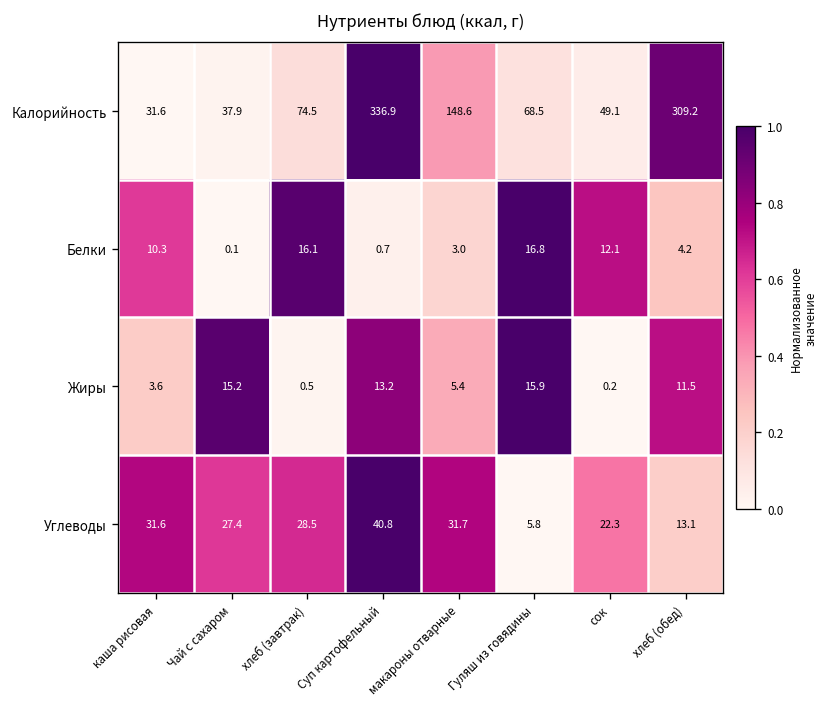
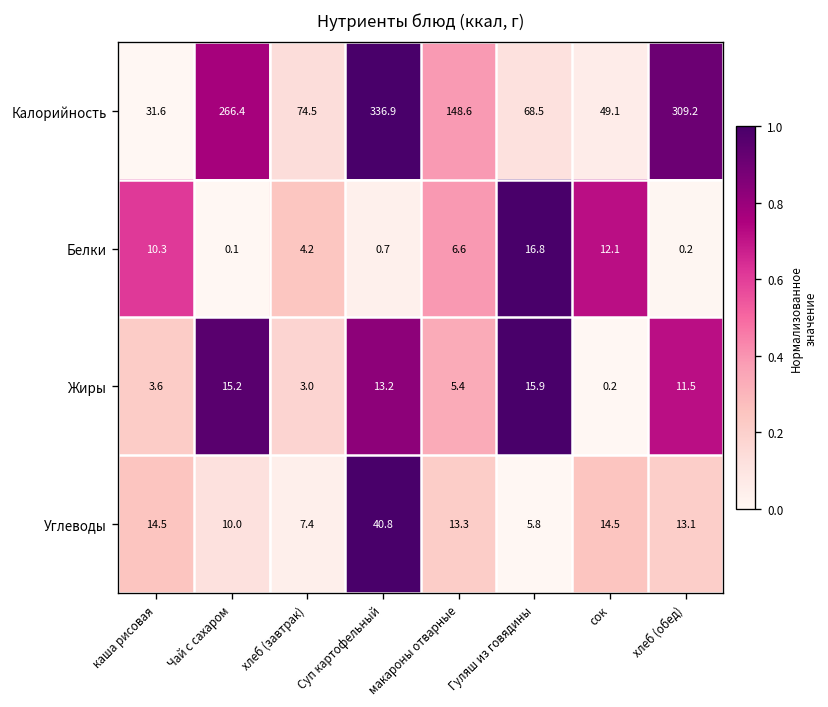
  {
    "Калорийность": {
      "каша рисовая": 31.6,
-     "Чай с сахаром": 37.9,
+     "Чай с сахаром": 266.4,
      "хлеб (завтрак)": 74.5,
      "Суп картофельный": 336.9,
      "макароны отварные": 148.6,
      "Гуляш из говядины": 68.5,
      "сок": 49.1,
      "хлеб (обед)": 309.2
    },
    "Белки": {
      "каша рисовая": 10.3,
      "Чай с сахаром": 0.1,
-     "хлеб (завтрак)": 16.1,
+     "хлеб (завтрак)": 4.2,
      "Суп картофельный": 0.7,
-     "макароны отварные": 3.0,
+     "макароны отварные": 6.6,
      "Гуляш из говядины": 16.8,
      "сок": 12.1,
-     "хлеб (обед)": 4.2
+     "хлеб (обед)": 0.2
    },
    "Жиры": {
      "каша рисовая": 3.6,
      "Чай с сахаром": 15.2,
-     "хлеб (завтрак)": 0.5,
+     "хлеб (завтрак)": 3.0,
      "Суп картофельный": 13.2,
      "макароны отварные": 5.4,
      "Гуляш из говядины": 15.9,
      "сок": 0.2,
      "хлеб (обед)": 11.5
    },
    "Углеводы": {
-     "каша рисовая": 31.6,
-     "Чай с сахаром": 27.4,
-     "хлеб (завтрак)": 28.5,
+     "каша рисовая": 14.5,
+     "Чай с сахаром": 10.0,
+     "хлеб (завтрак)": 7.4,
      "Суп картофельный": 40.8,
-     "макароны отварные": 31.7,
+     "макароны отварные": 13.3,
      "Гуляш из говядины": 5.8,
-     "сок": 22.3,
+     "сок": 14.5,
      "хлеб (обед)": 13.1
    }
  }
